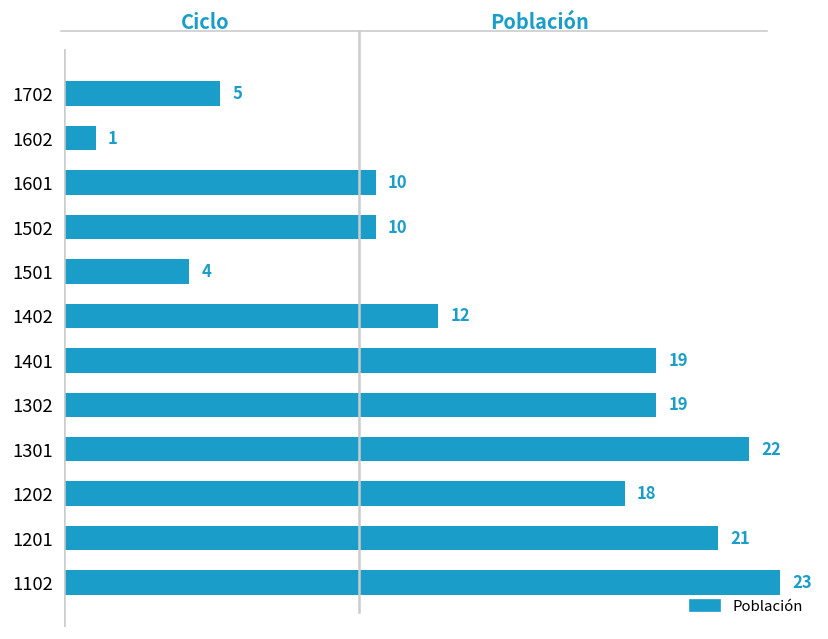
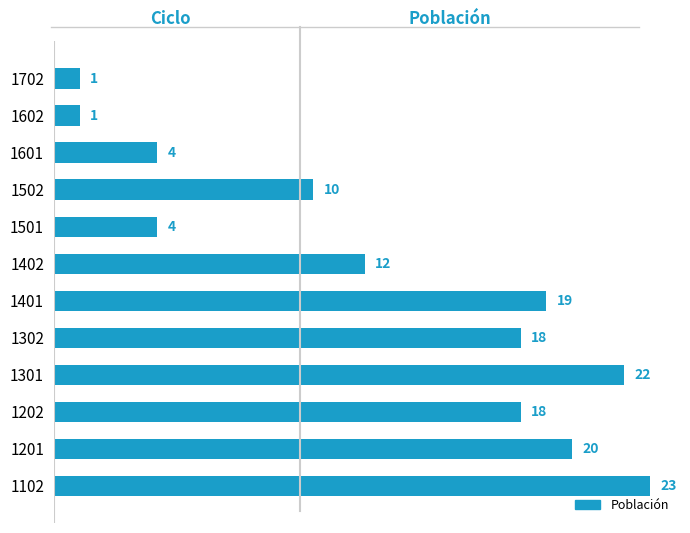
  {
-   "1702": 5,
+   "1702": 1,
    "1602": 1,
-   "1601": 10,
+   "1601": 4,
    "1502": 10,
    "1501": 4,
    "1402": 12,
    "1401": 19,
-   "1302": 19,
+   "1302": 18,
    "1301": 22,
    "1202": 18,
-   "1201": 21,
+   "1201": 20,
    "1102": 23
  }
